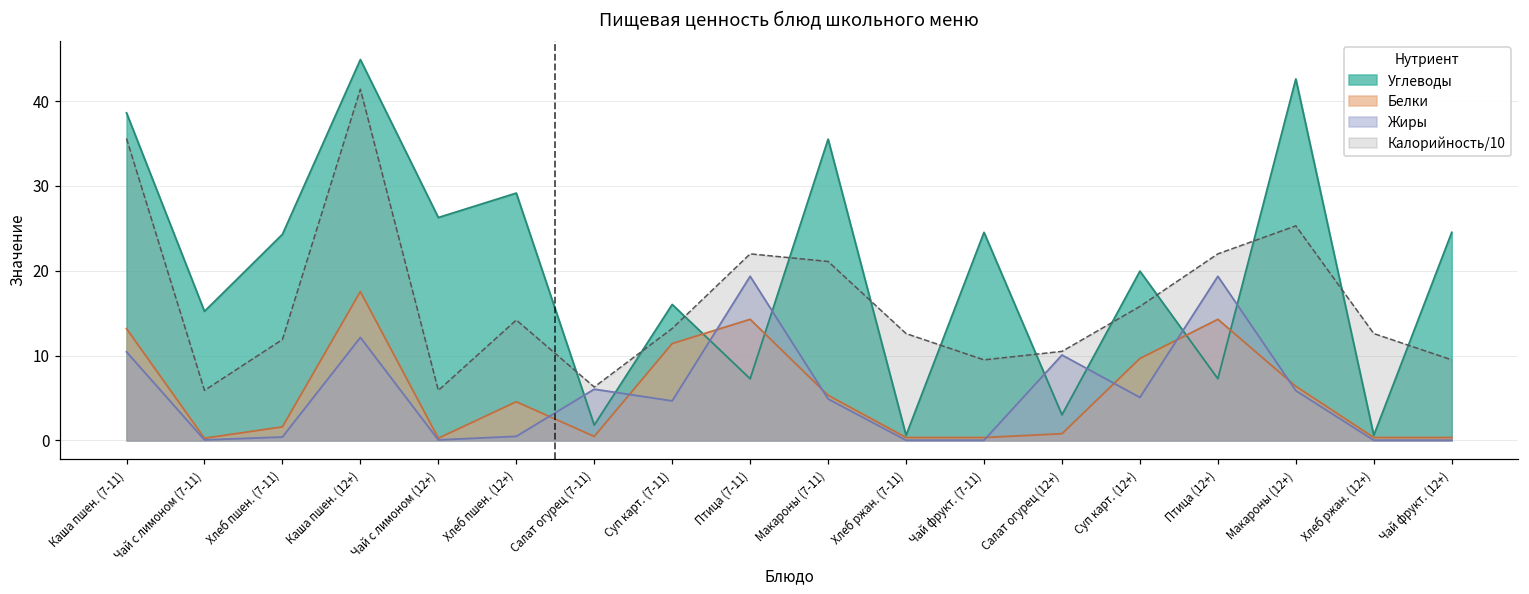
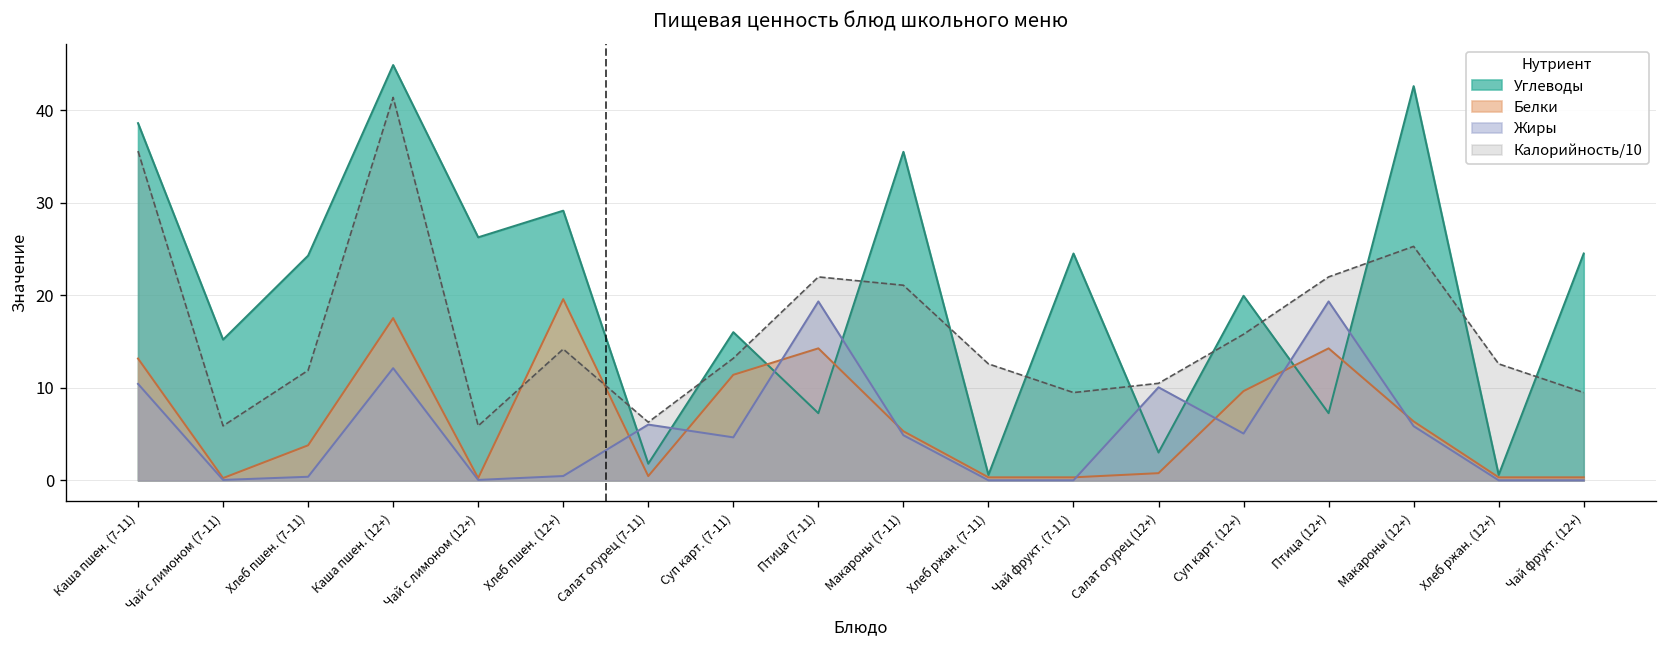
  {
    "Углеводы": {
      "Каша пшен. (7-11)": 39,
      "Чай с лимоном (7-11)": 15,
      "Хлеб пшен. (7-11)": 24,
      "Каша пшен. (12+)": 45,
      "Чай с лимоном (12+)": 26,
      "Хлеб пшен. (12+)": 29,
      "Салат огурец (7-11)": 2,
      "Суп карт. (7-11)": 16,
      "Птица (7-11)": 7,
      "Макароны (7-11)": 36,
      "Чай фрукт. (7-11)": 25,
      "Салат огурец (12+)": 3,
      "Суп карт. (12+)": 20,
      "Птица (12+)": 7,
      "Макароны (12+)": 43,
      "Чай фрукт. (12+)": 25
    },
    "Белки": {
      "Каша пшен. (7-11)": 13,
-     "Хлеб пшен. (7-11)": 2,
+     "Хлеб пшен. (7-11)": 4,
      "Каша пшен. (12+)": 18,
-     "Хлеб пшен. (12+)": 5,
+     "Хлеб пшен. (12+)": 20,
      "Салат огурец (7-11)": 0,
      "Суп карт. (7-11)": 11,
      "Птица (7-11)": 14,
      "Макароны (7-11)": 5,
      "Салат огурец (12+)": 1,
      "Суп карт. (12+)": 10,
      "Птица (12+)": 14,
      "Макароны (12+)": 6
    }
  }
